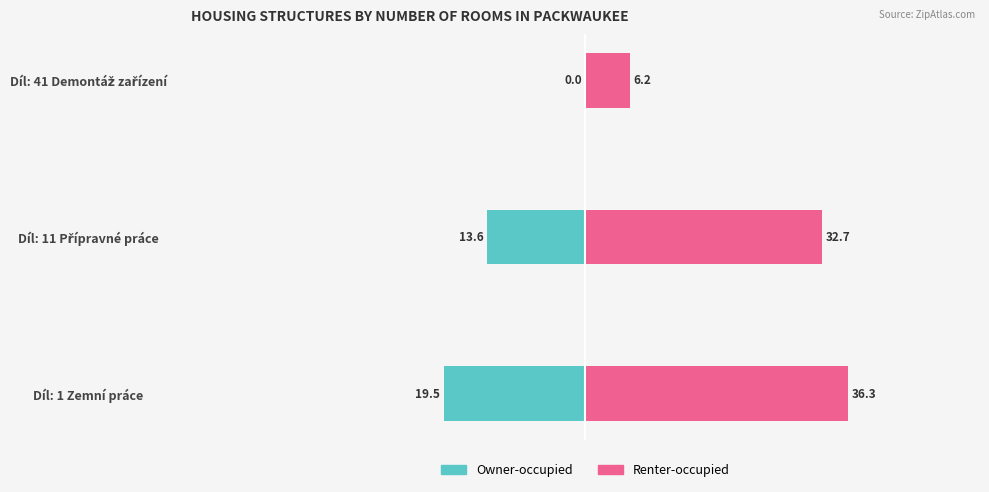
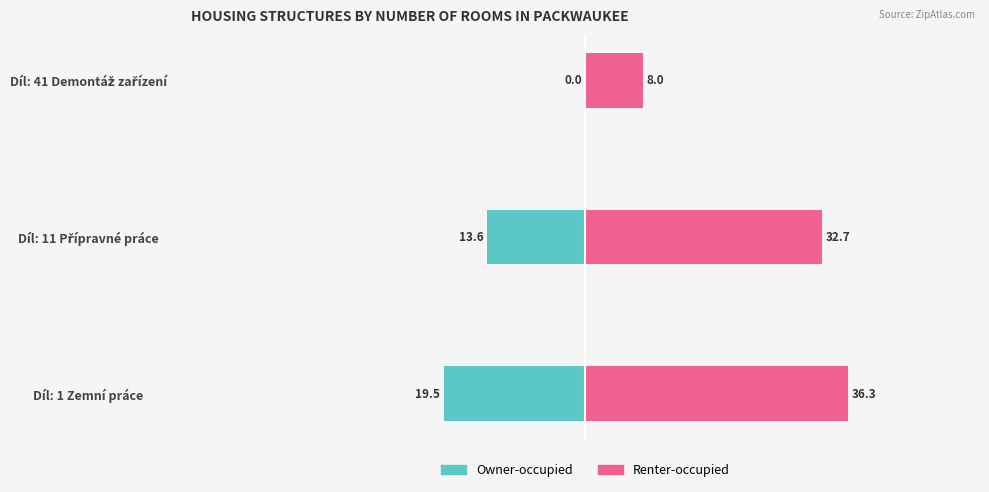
  {
    "Owner-occupied": {
      "Díl: 41 Demontáž zařízení": 0.0
    },
    "Renter-occupied": {
-     "Díl: 41 Demontáž zařízení": 6.2,
+     "Díl: 41 Demontáž zařízení": 8.0,
      "Díl: 11 Přípravné práce": 32.7,
      "Díl: 1 Zemní práce": 36.3
    }
  }
